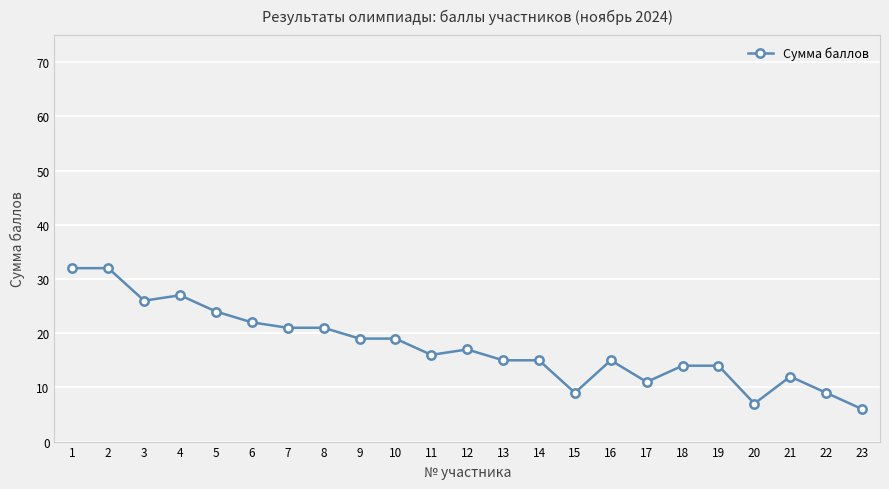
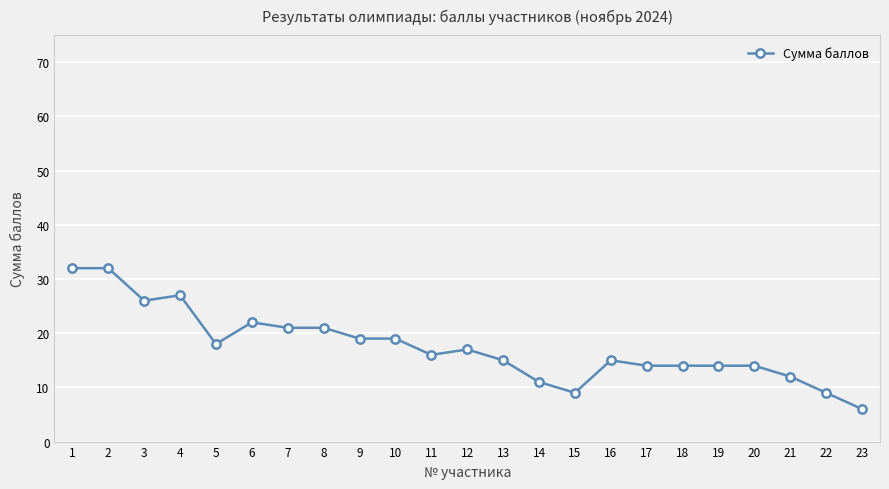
  {
    "1": 32,
    "2": 32,
    "3": 26,
    "4": 27,
-   "5": 24,
+   "5": 18,
    "6": 22,
    "7": 21,
    "8": 21,
    "9": 19,
    "10": 19,
    "11": 16,
    "12": 17,
    "13": 15,
-   "14": 15,
+   "14": 11,
    "15": 9,
    "16": 15,
-   "17": 11,
+   "17": 14,
    "18": 14,
    "19": 14,
-   "20": 7,
+   "20": 14,
    "21": 12,
    "22": 9,
    "23": 6
  }
